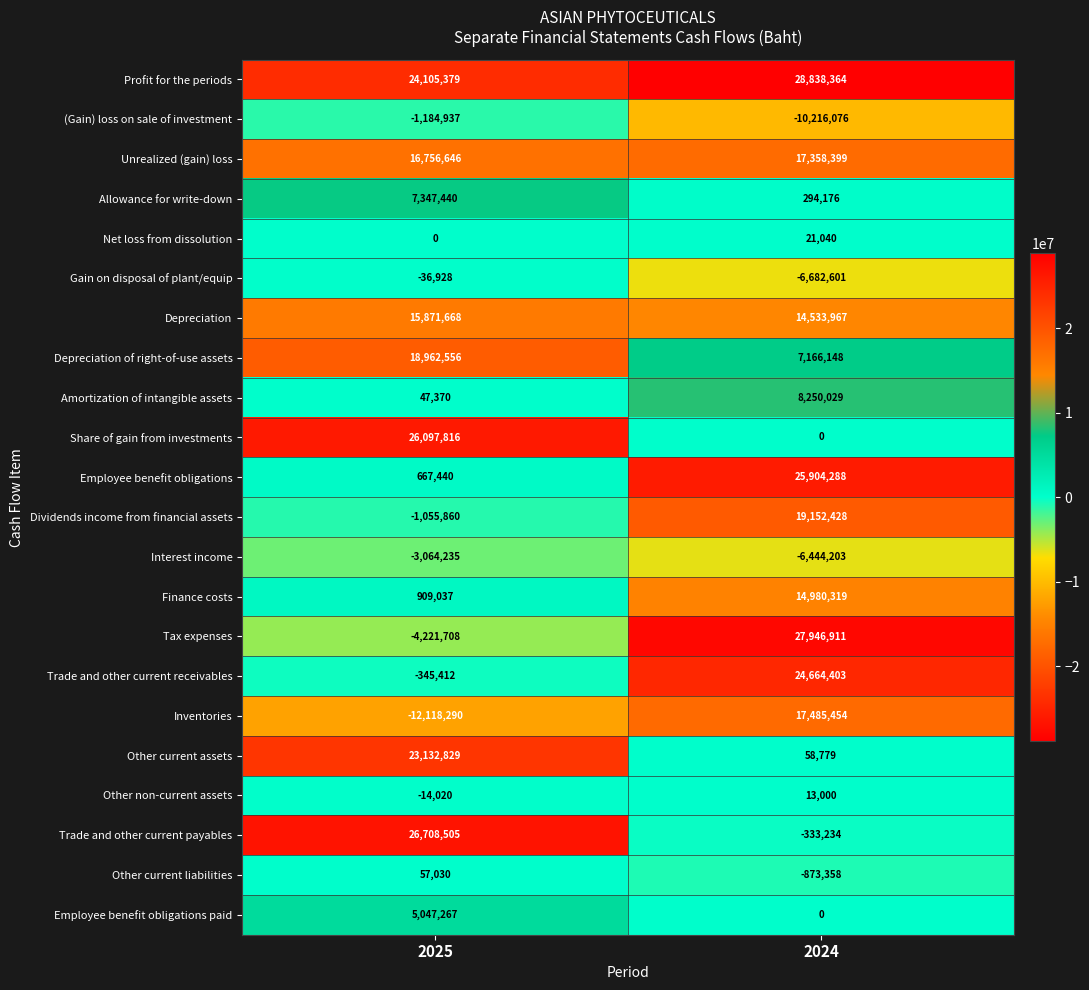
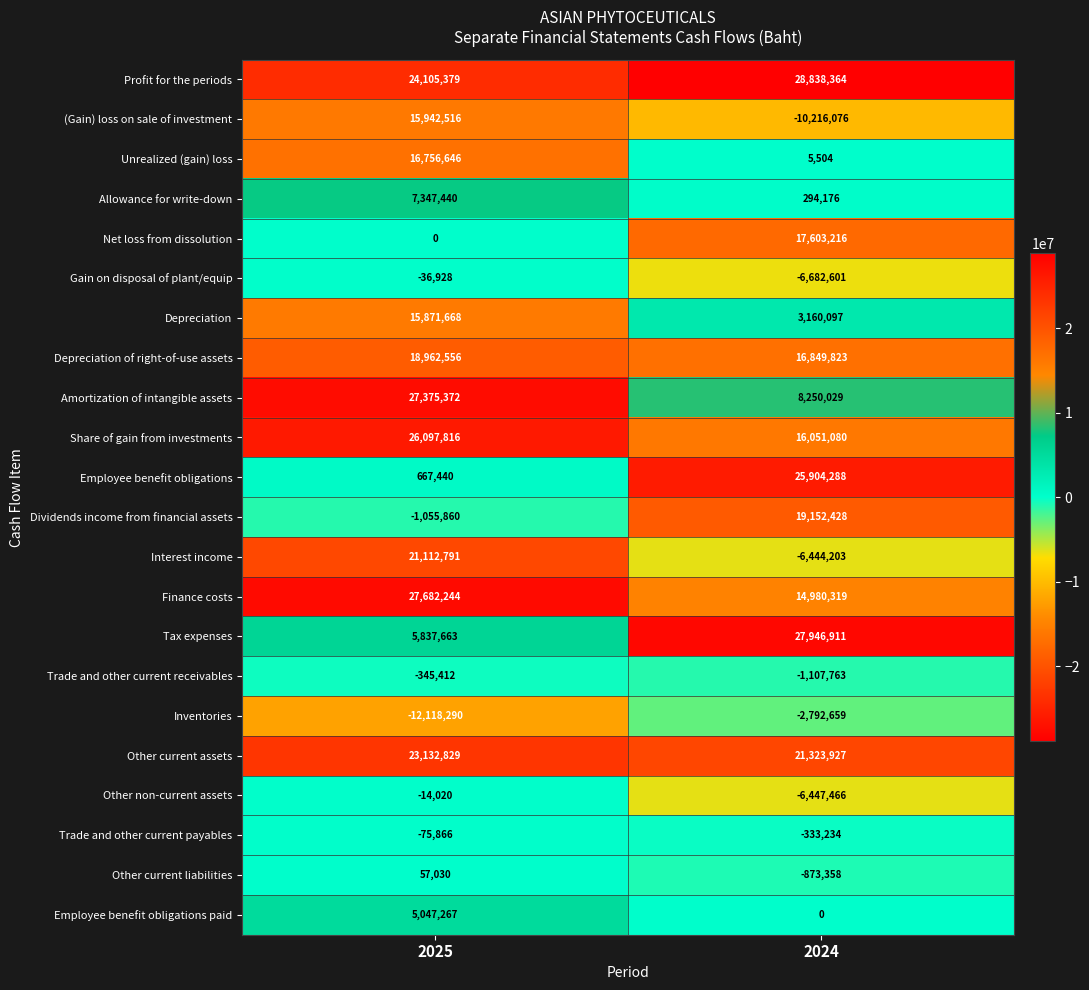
  {
    "Profit for the periods": {
      "2025": "24,105,379",
      "2024": "28,838,364"
    },
    "(Gain) loss on sale of investment": {
-     "2025": "-1,184,937",
+     "2025": "15,942,516",
      "2024": "-10,216,076"
    },
    "Unrealized (gain) loss": {
      "2025": "16,756,646",
-     "2024": "17,358,399"
+     "2024": "5,504"
    },
    "Allowance for write-down": {
      "2025": "7,347,440",
      "2024": "294,176"
    },
    "Net loss from dissolution": {
      "2025": "0",
-     "2024": "21,040"
+     "2024": "17,603,216"
    },
    "Gain on disposal of plant/equip": {
      "2025": "-36,928",
      "2024": "-6,682,601"
    },
    "Depreciation": {
      "2025": "15,871,668",
-     "2024": "14,533,967"
+     "2024": "3,160,097"
    },
    "Depreciation of right-of-use assets": {
      "2025": "18,962,556",
-     "2024": "7,166,148"
+     "2024": "16,849,823"
    },
    "Amortization of intangible assets": {
-     "2025": "47,370",
+     "2025": "27,375,372",
      "2024": "8,250,029"
    },
    "Share of gain from investments": {
      "2025": "26,097,816",
-     "2024": "0"
+     "2024": "16,051,080"
    },
    "Employee benefit obligations": {
      "2025": "667,440",
      "2024": "25,904,288"
    },
    "Dividends income from financial assets": {
      "2025": "-1,055,860",
      "2024": "19,152,428"
    },
    "Interest income": {
-     "2025": "-3,064,235",
+     "2025": "21,112,791",
      "2024": "-6,444,203"
    },
    "Finance costs": {
-     "2025": "909,037",
+     "2025": "27,682,244",
      "2024": "14,980,319"
    },
    "Tax expenses": {
-     "2025": "-4,221,708",
+     "2025": "5,837,663",
      "2024": "27,946,911"
    },
    "Trade and other current receivables": {
      "2025": "-345,412",
-     "2024": "24,664,403"
+     "2024": "-1,107,763"
    },
    "Inventories": {
      "2025": "-12,118,290",
-     "2024": "17,485,454"
+     "2024": "-2,792,659"
    },
    "Other current assets": {
      "2025": "23,132,829",
-     "2024": "58,779"
+     "2024": "21,323,927"
    },
    "Other non-current assets": {
      "2025": "-14,020",
-     "2024": "13,000"
+     "2024": "-6,447,466"
    },
    "Trade and other current payables": {
-     "2025": "26,708,505",
+     "2025": "-75,866",
      "2024": "-333,234"
    },
    "Other current liabilities": {
      "2025": "57,030",
      "2024": "-873,358"
    },
    "Employee benefit obligations paid": {
      "2025": "5,047,267",
      "2024": "0"
    }
  }
